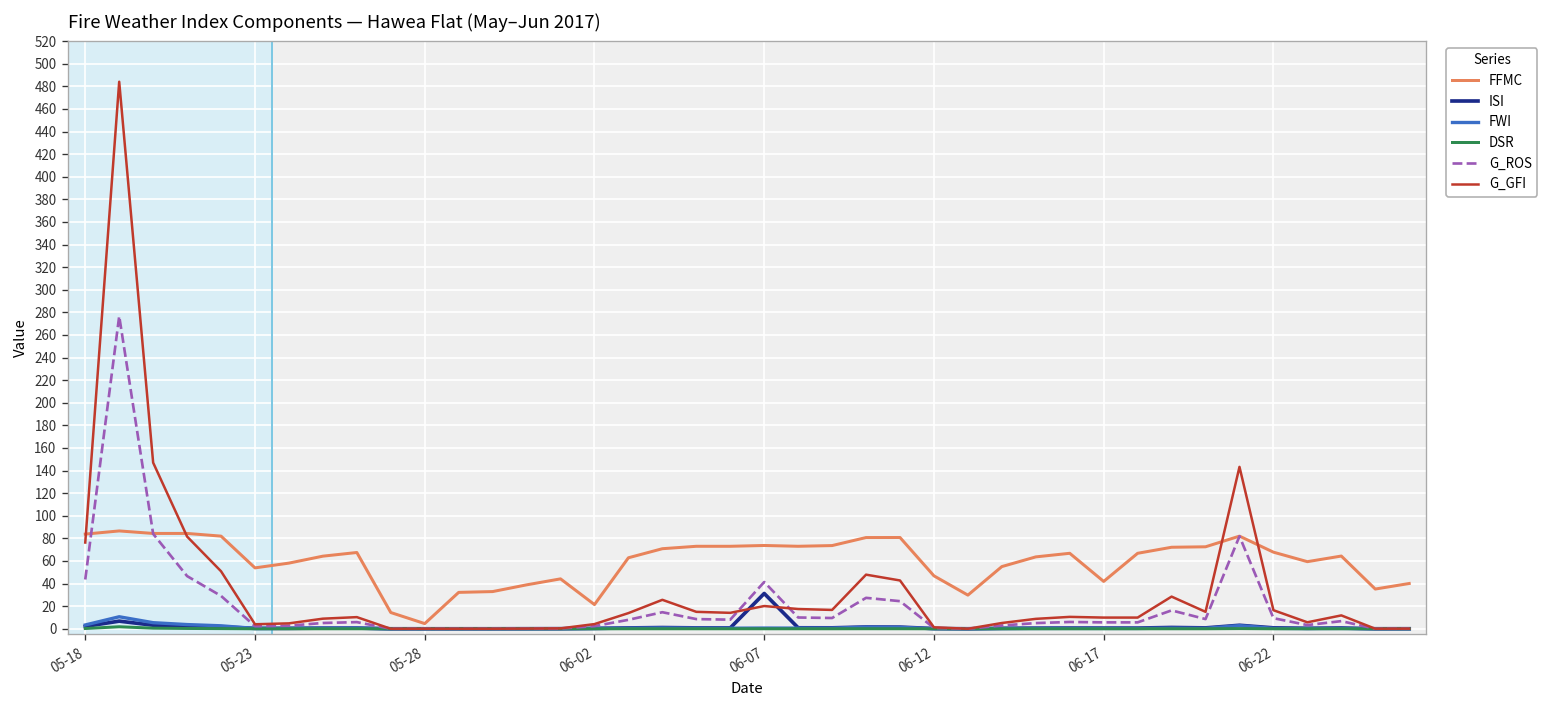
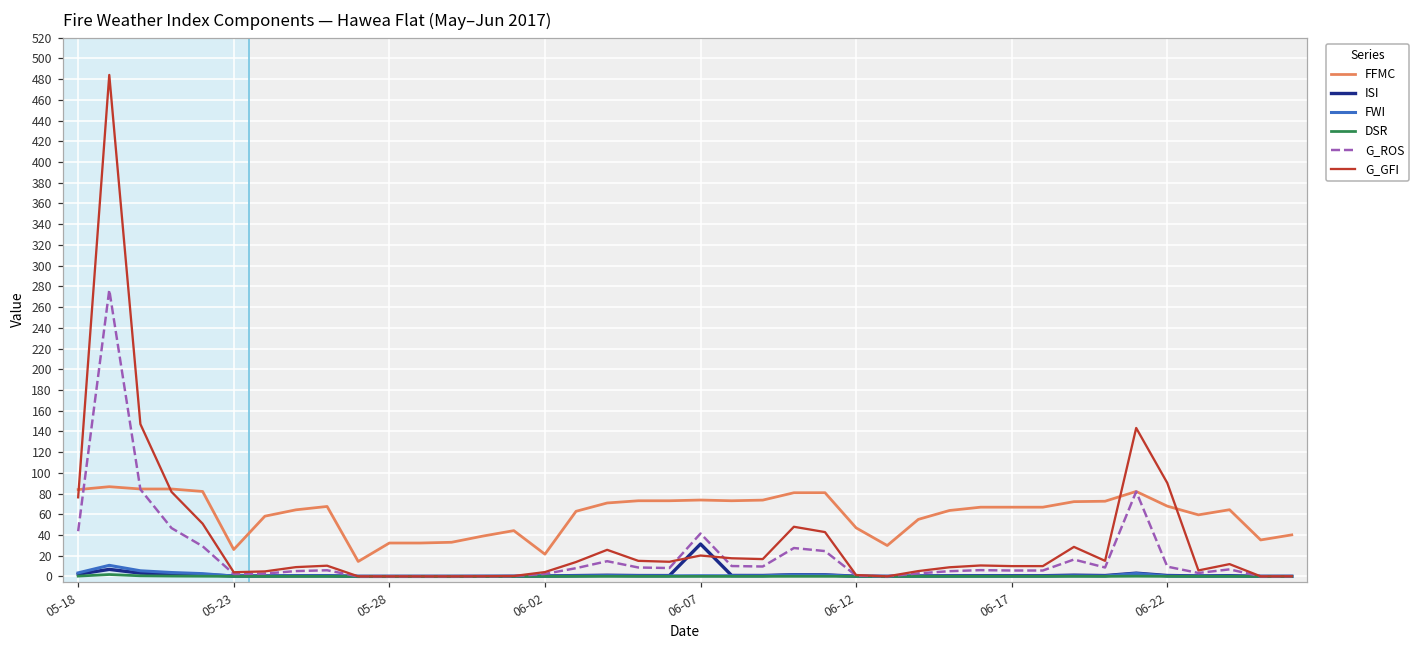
  {
    "FFMC": {
      "05-18": 80,
-     "05-23": 50,
-     "05-28": 0,
+     "05-23": 30,
+     "05-28": 30,
      "06-02": 20,
      "06-07": 70,
      "06-12": 50,
-     "06-17": 40,
+     "06-17": 70,
      "06-22": 70
    },
    "ISI": {
      "06-07": 30
    },
    "G_ROS": {
      "05-18": 40,
      "06-07": 40,
      "06-17": 10,
      "06-22": 10
    },
    "G_GFI": {
      "05-18": 80,
      "06-07": 20,
      "06-17": 10,
-     "06-22": 20
+     "06-22": 90
    }
  }
